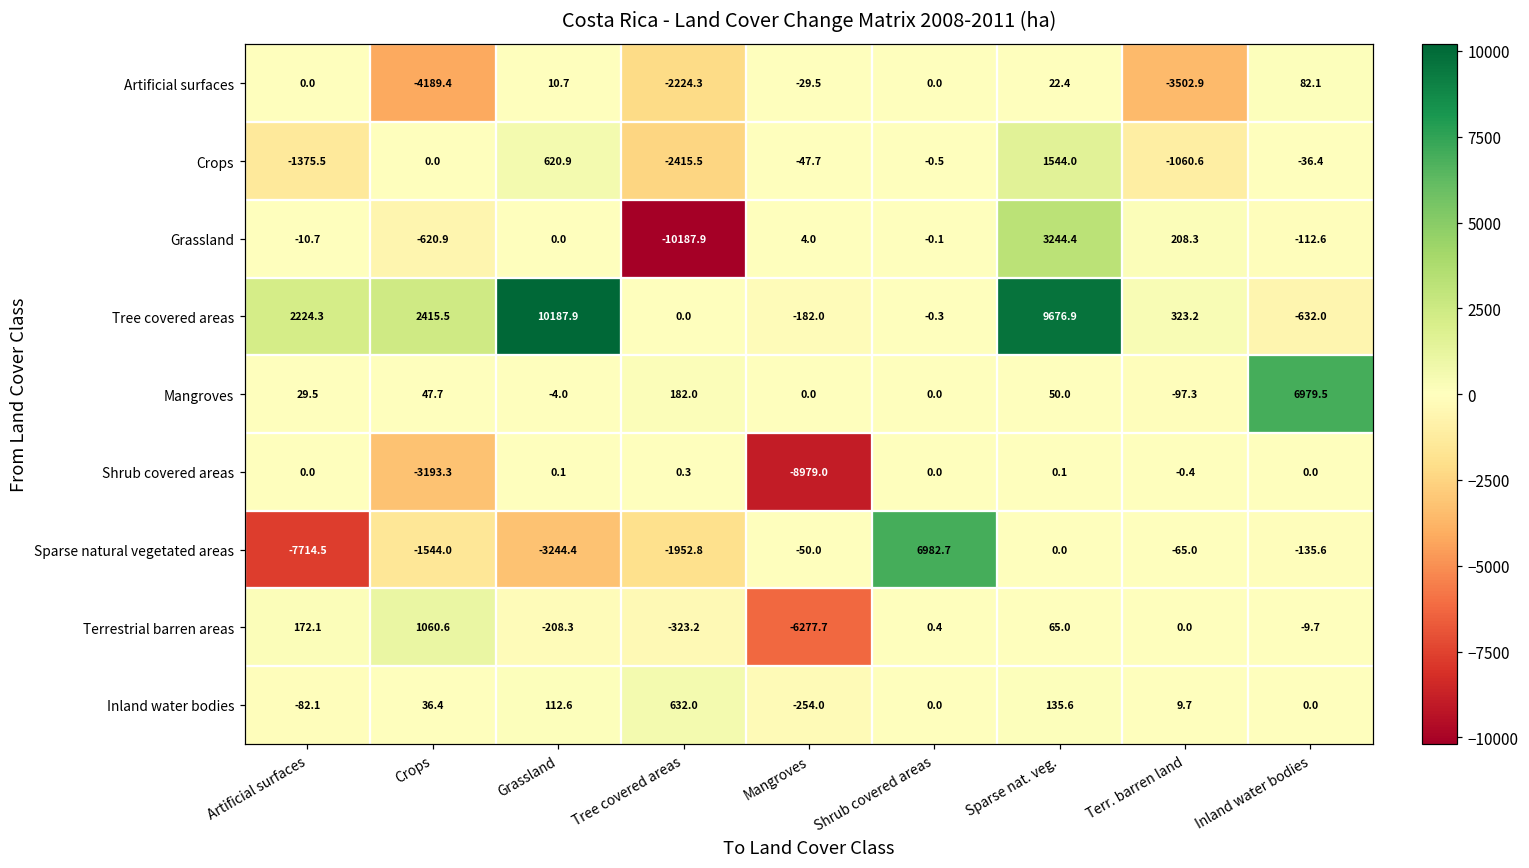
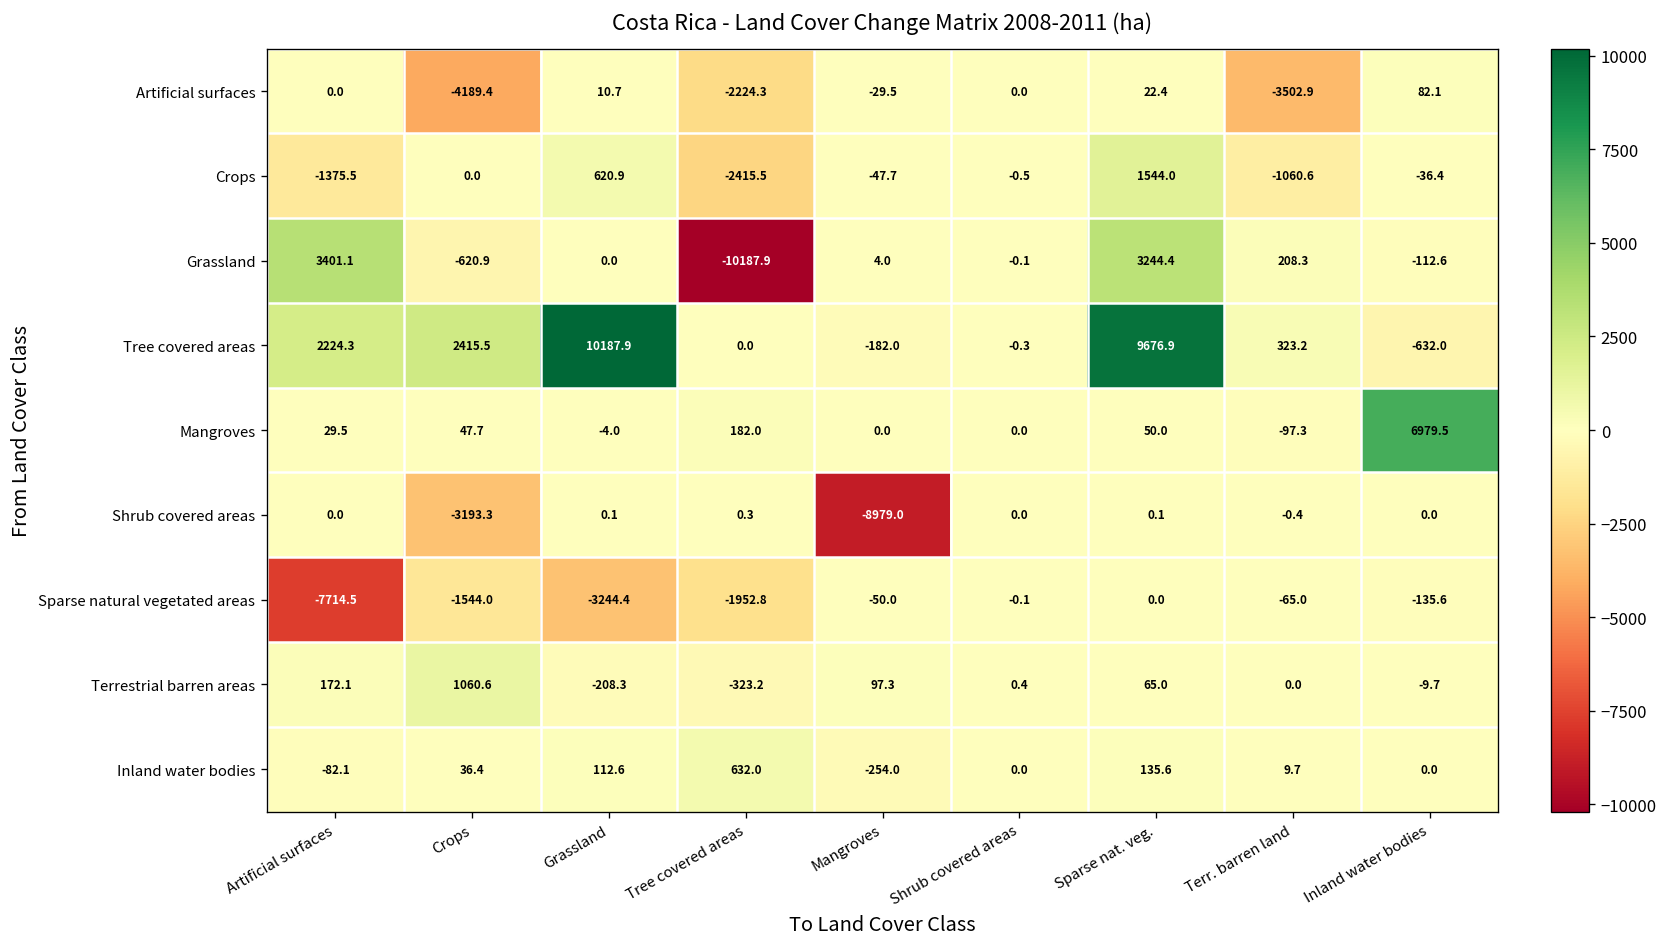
  {
    "Artificial surfaces": {
      "Artificial surfaces": 0.0,
      "Crops": -4189.4,
      "Grassland": 10.7,
      "Tree covered areas": -2224.3,
      "Mangroves": -29.5,
      "Shrub covered areas": 0.0,
      "Sparse nat. veg.": 22.4,
      "Terr. barren land": -3502.9,
      "Inland water bodies": 82.1
    },
    "Crops": {
      "Artificial surfaces": -1375.5,
      "Crops": 0.0,
      "Grassland": 620.9,
      "Tree covered areas": -2415.5,
      "Mangroves": -47.7,
      "Shrub covered areas": -0.5,
      "Sparse nat. veg.": 1544.0,
      "Terr. barren land": -1060.6,
      "Inland water bodies": -36.4
    },
    "Grassland": {
-     "Artificial surfaces": -10.7,
+     "Artificial surfaces": 3401.1,
      "Crops": -620.9,
      "Grassland": 0.0,
      "Tree covered areas": -10187.9,
      "Mangroves": 4.0,
      "Shrub covered areas": -0.1,
      "Sparse nat. veg.": 3244.4,
      "Terr. barren land": 208.3,
      "Inland water bodies": -112.6
    },
    "Tree covered areas": {
      "Artificial surfaces": 2224.3,
      "Crops": 2415.5,
      "Grassland": 10187.9,
      "Tree covered areas": 0.0,
      "Mangroves": -182.0,
      "Shrub covered areas": -0.3,
      "Sparse nat. veg.": 9676.9,
      "Terr. barren land": 323.2,
      "Inland water bodies": -632.0
    },
    "Mangroves": {
      "Artificial surfaces": 29.5,
      "Crops": 47.7,
      "Grassland": -4.0,
      "Tree covered areas": 182.0,
      "Mangroves": 0.0,
      "Shrub covered areas": 0.0,
      "Sparse nat. veg.": 50.0,
      "Terr. barren land": -97.3,
      "Inland water bodies": 6979.5
    },
    "Shrub covered areas": {
      "Artificial surfaces": 0.0,
      "Crops": -3193.3,
      "Grassland": 0.1,
      "Tree covered areas": 0.3,
      "Mangroves": -8979.0,
      "Shrub covered areas": 0.0,
      "Sparse nat. veg.": 0.1,
      "Terr. barren land": -0.4,
      "Inland water bodies": 0.0
    },
    "Sparse natural vegetated areas": {
      "Artificial surfaces": -7714.5,
      "Crops": -1544.0,
      "Grassland": -3244.4,
      "Tree covered areas": -1952.8,
      "Mangroves": -50.0,
-     "Shrub covered areas": 6982.7,
+     "Shrub covered areas": -0.1,
      "Sparse nat. veg.": 0.0,
      "Terr. barren land": -65.0,
      "Inland water bodies": -135.6
    },
    "Terrestrial barren areas": {
      "Artificial surfaces": 172.1,
      "Crops": 1060.6,
      "Grassland": -208.3,
      "Tree covered areas": -323.2,
-     "Mangroves": -6277.7,
+     "Mangroves": 97.3,
      "Shrub covered areas": 0.4,
      "Sparse nat. veg.": 65.0,
      "Terr. barren land": 0.0,
      "Inland water bodies": -9.7
    },
    "Inland water bodies": {
      "Artificial surfaces": -82.1,
      "Crops": 36.4,
      "Grassland": 112.6,
      "Tree covered areas": 632.0,
      "Mangroves": -254.0,
      "Shrub covered areas": 0.0,
      "Sparse nat. veg.": 135.6,
      "Terr. barren land": 9.7,
      "Inland water bodies": 0.0
    }
  }
